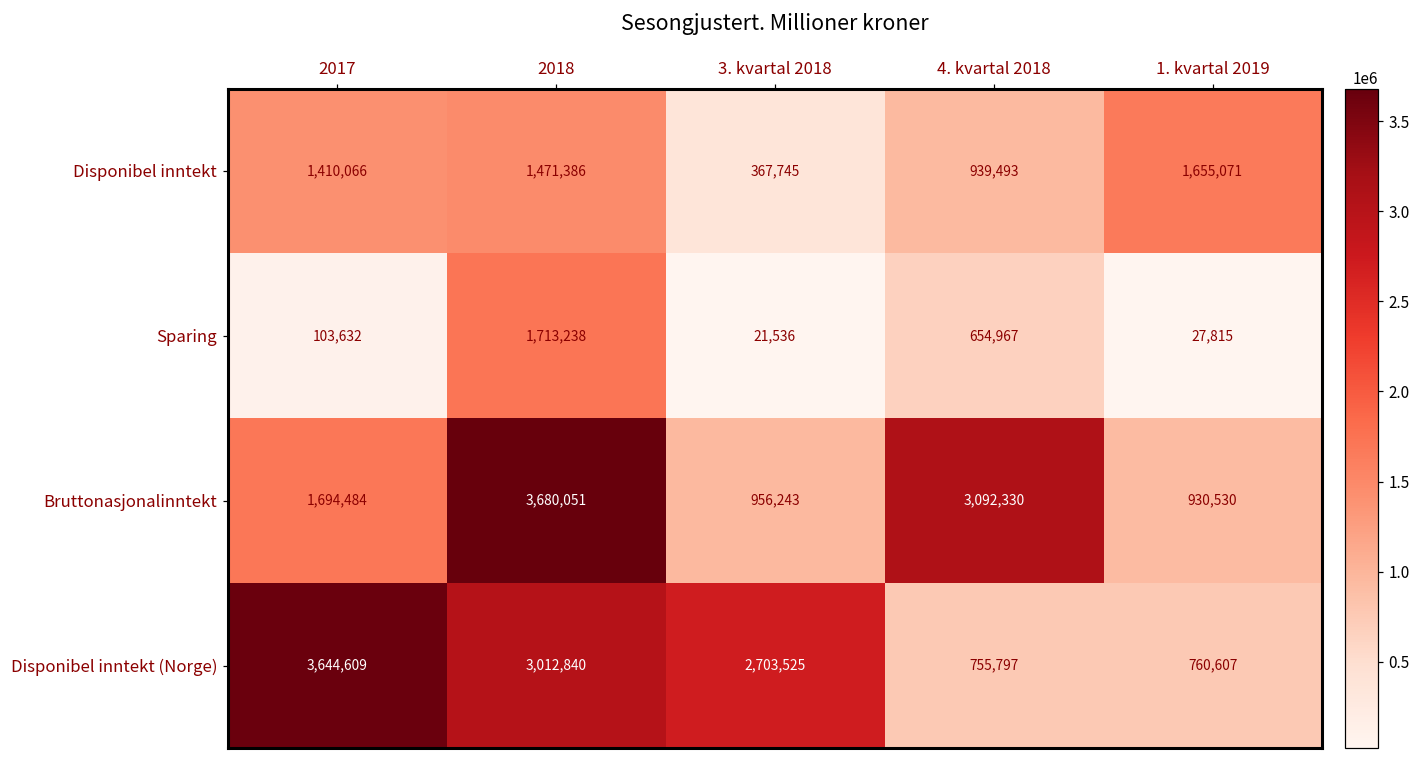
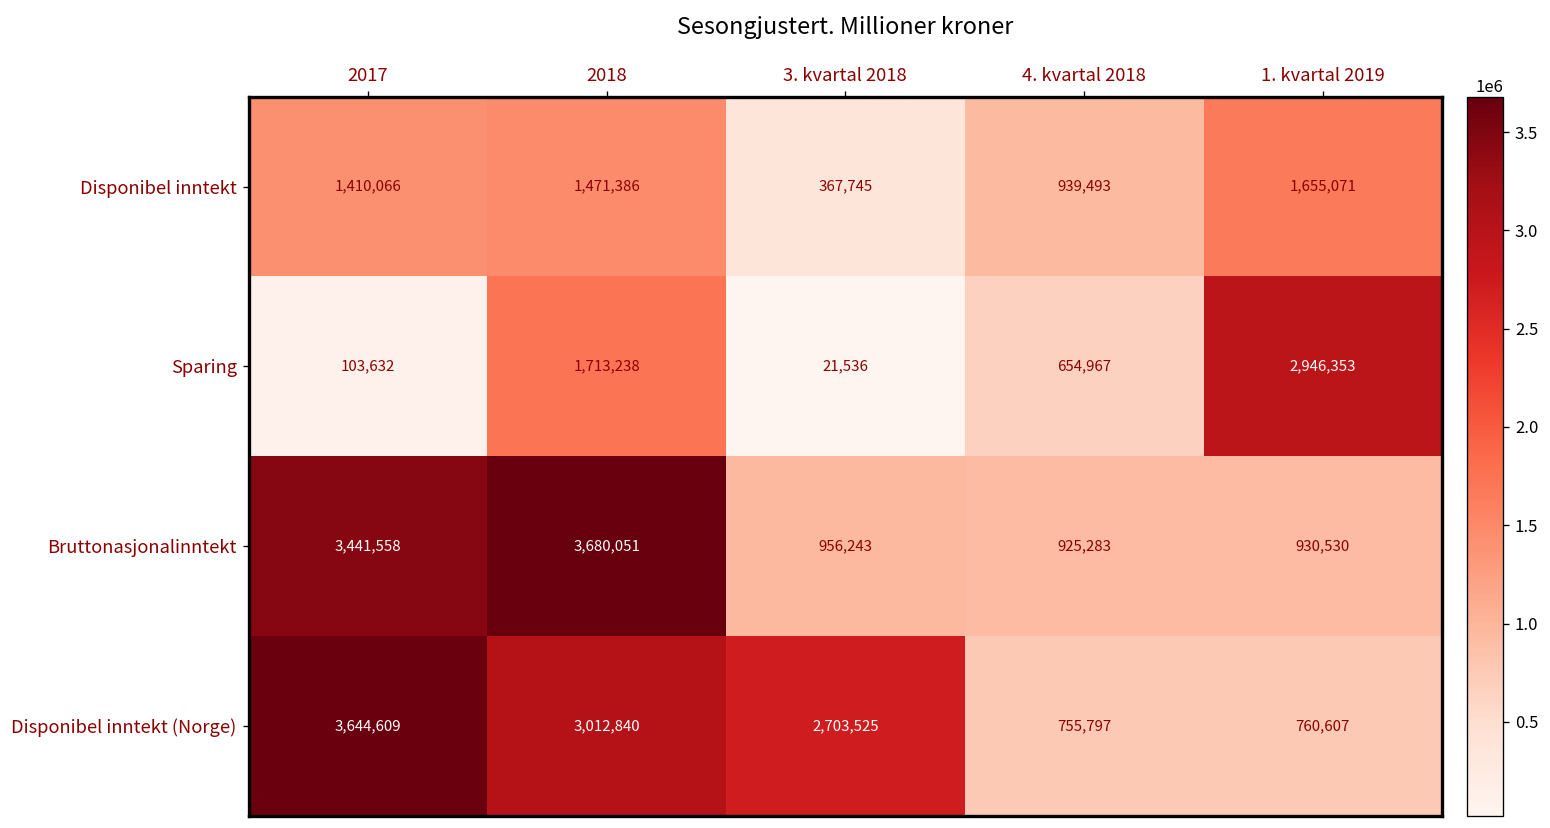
  {
    "Disponibel inntekt": {
      "2017": "1,410,066",
      "2018": "1,471,386",
      "3. kvartal 2018": "367,745",
      "4. kvartal 2018": "939,493",
      "1. kvartal 2019": "1,655,071"
    },
    "Sparing": {
      "2017": "103,632",
      "2018": "1,713,238",
      "3. kvartal 2018": "21,536",
      "4. kvartal 2018": "654,967",
-     "1. kvartal 2019": "27,815"
+     "1. kvartal 2019": "2,946,353"
    },
    "Bruttonasjonalinntekt": {
-     "2017": "1,694,484",
+     "2017": "3,441,558",
      "2018": "3,680,051",
      "3. kvartal 2018": "956,243",
-     "4. kvartal 2018": "3,092,330",
+     "4. kvartal 2018": "925,283",
      "1. kvartal 2019": "930,530"
    },
    "Disponibel inntekt (Norge)": {
      "2017": "3,644,609",
      "2018": "3,012,840",
      "3. kvartal 2018": "2,703,525",
      "4. kvartal 2018": "755,797",
      "1. kvartal 2019": "760,607"
    }
  }
